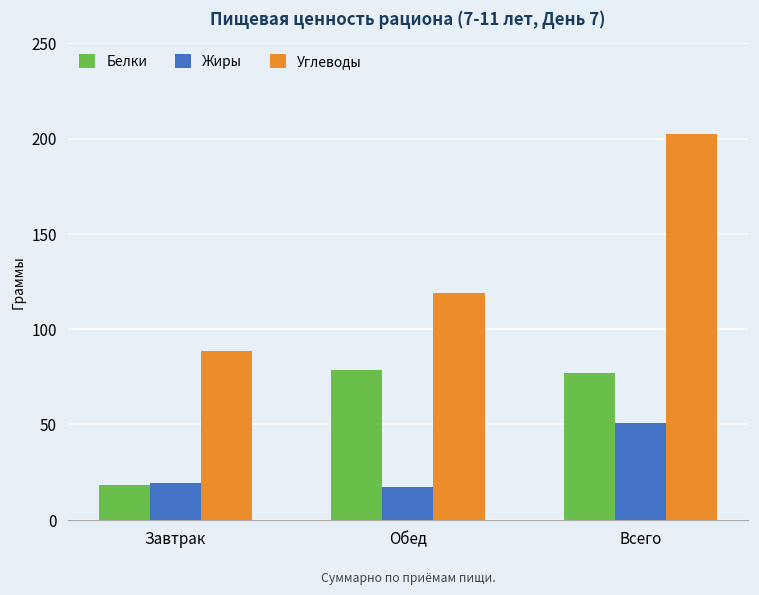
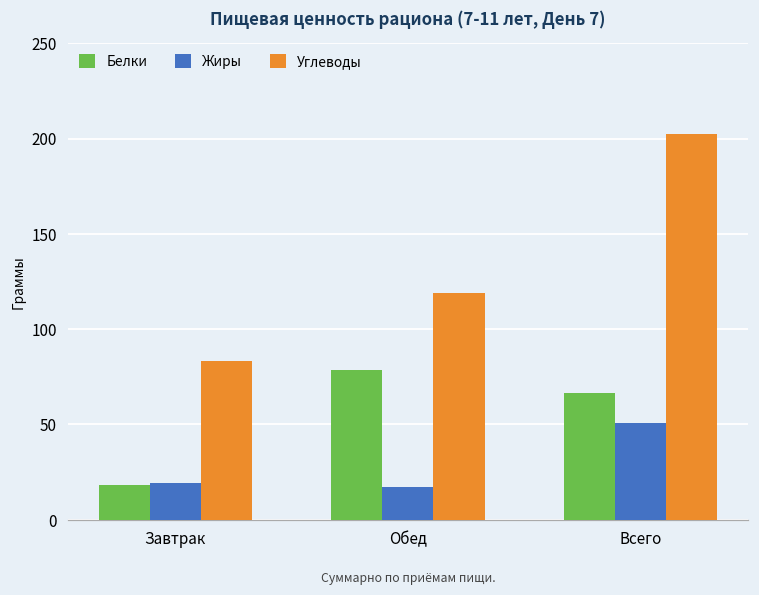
  {
    "Белки": {
      "Завтрак": 18,
      "Обед": 79,
-     "Всего": 77
+     "Всего": 67
    },
    "Жиры": {
      "Завтрак": 19,
      "Обед": 17,
      "Всего": 51
    },
    "Углеводы": {
-     "Завтрак": 89,
+     "Завтрак": 83,
      "Обед": 119,
      "Всего": 202
    }
  }
